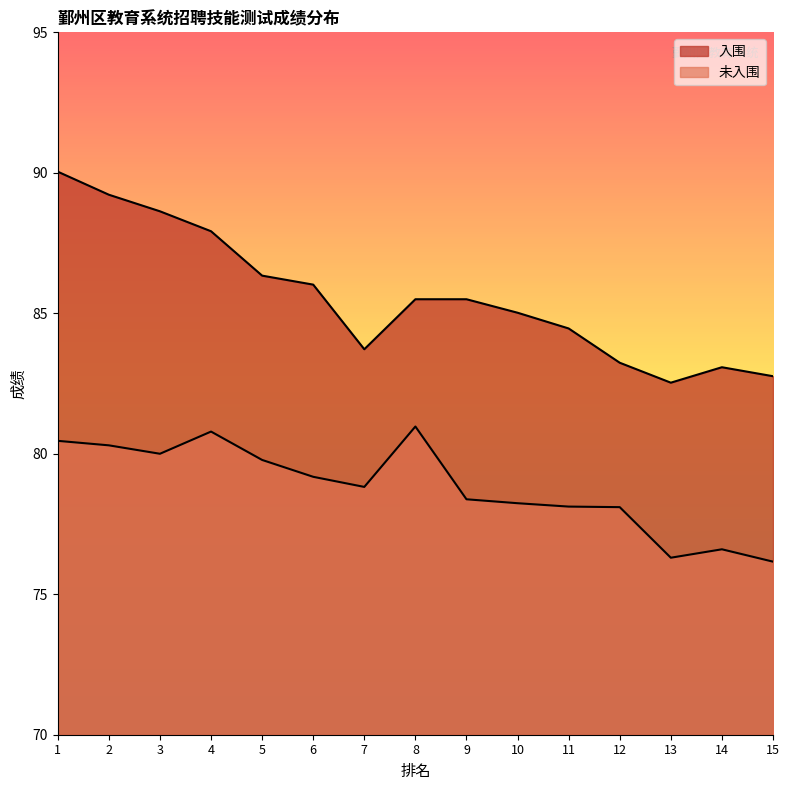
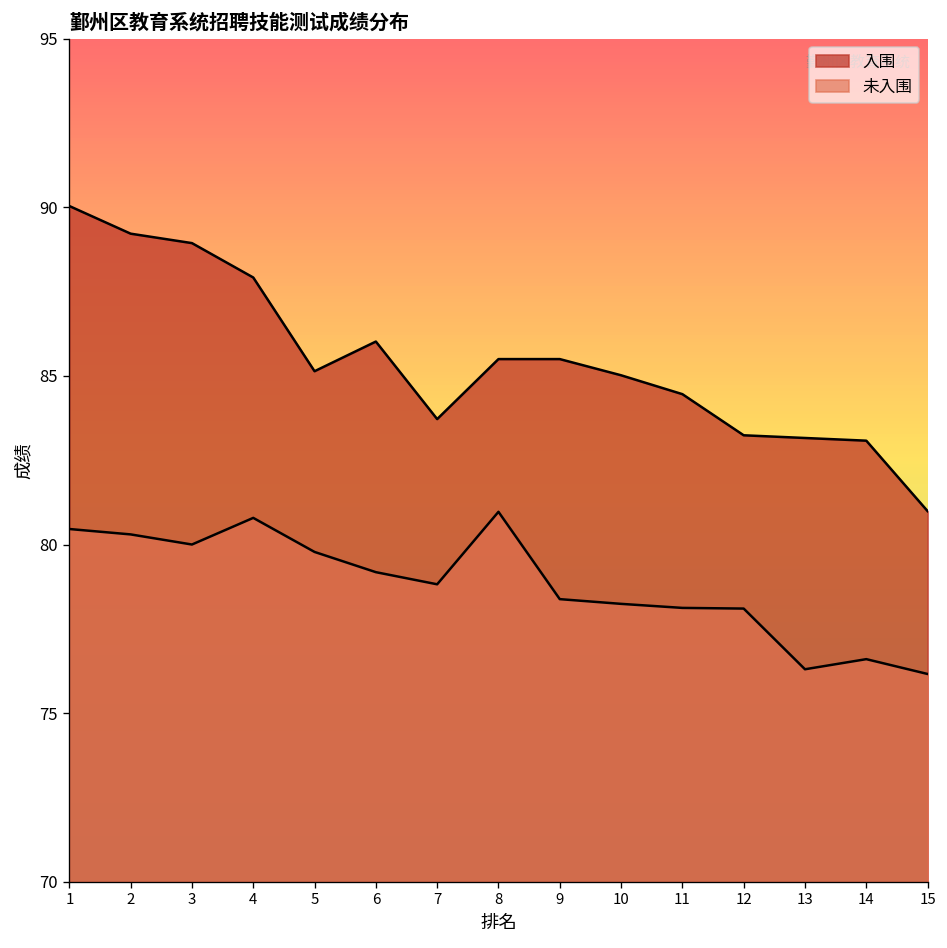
  {
    "入围": {
      "1": 90.0,
      "2": 89.2,
-     "3": 88.6,
+     "3": 88.9,
      "4": 87.9,
-     "5": 86.3,
+     "5": 85.1,
      "6": 86.0,
      "7": 83.7,
      "8": 85.5,
      "9": 85.5,
      "10": 85.0,
      "11": 84.5,
      "12": 83.2,
-     "13": 82.5,
+     "13": 83.2,
      "14": 83.1,
-     "15": 82.8
+     "15": 81.0
    },
    "未入围": {
      "1": 80.5,
      "2": 80.3,
      "3": 80.0,
      "4": 80.8,
      "5": 79.8,
      "6": 79.2,
      "7": 78.8,
      "8": 81.0,
      "9": 78.4,
      "10": 78.2,
      "11": 78.1,
      "12": 78.1,
      "13": 76.3,
      "14": 76.6,
      "15": 76.2
    }
  }
